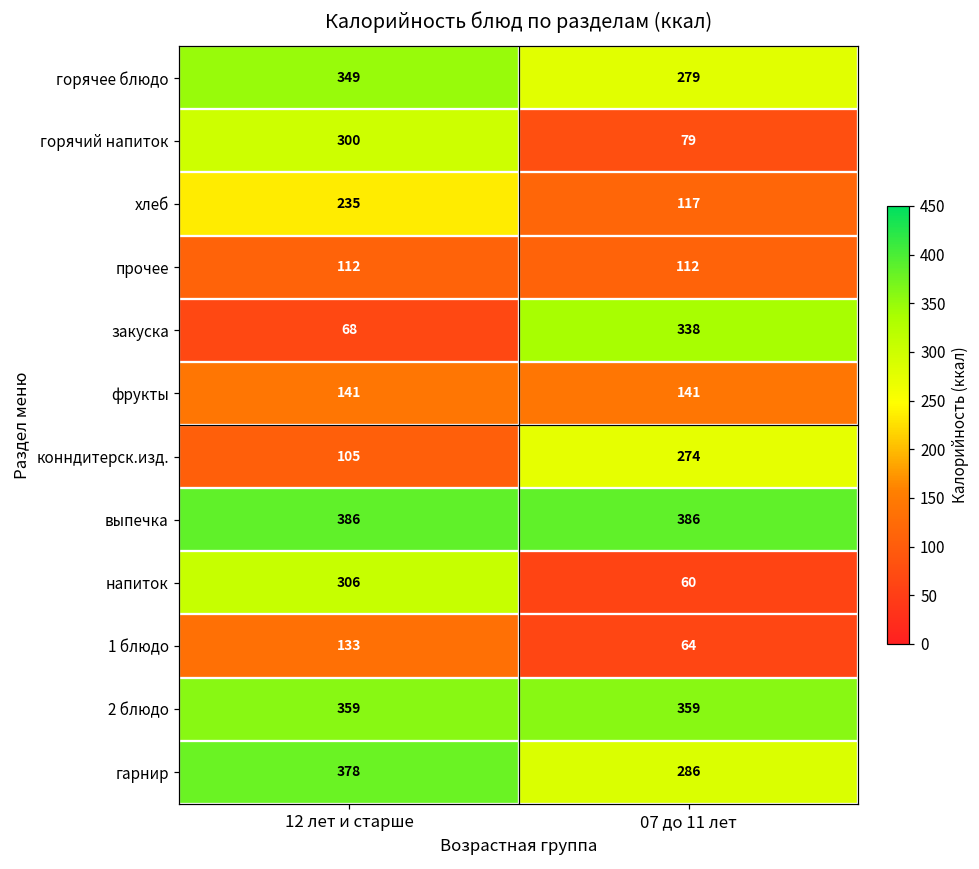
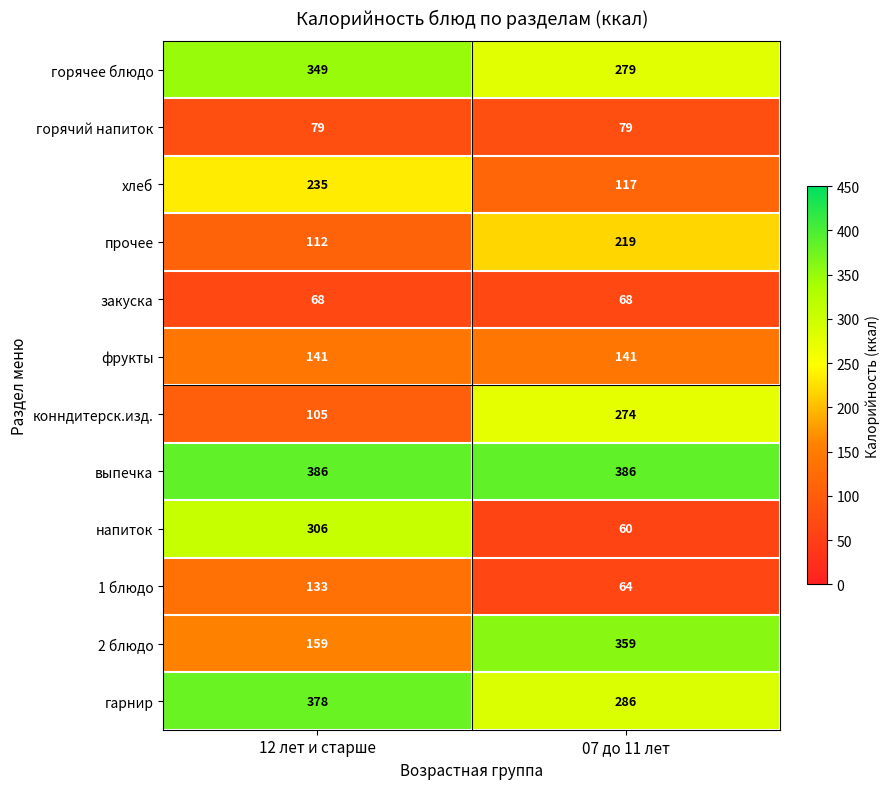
  {
    "горячее блюдо": {
      "12 лет и старше": 349,
      "07 до 11 лет": 279
    },
    "горячий напиток": {
-     "12 лет и старше": 300,
+     "12 лет и старше": 79,
      "07 до 11 лет": 79
    },
    "хлеб": {
      "12 лет и старше": 235,
      "07 до 11 лет": 117
    },
    "прочее": {
      "12 лет и старше": 112,
-     "07 до 11 лет": 112
+     "07 до 11 лет": 219
    },
    "закуска": {
      "12 лет и старше": 68,
-     "07 до 11 лет": 338
+     "07 до 11 лет": 68
    },
    "фрукты": {
      "12 лет и старше": 141,
      "07 до 11 лет": 141
    },
    "конндитерск.изд.": {
      "12 лет и старше": 105,
      "07 до 11 лет": 274
    },
    "выпечка": {
      "12 лет и старше": 386,
      "07 до 11 лет": 386
    },
    "напиток": {
      "12 лет и старше": 306,
      "07 до 11 лет": 60
    },
    "1 блюдо": {
      "12 лет и старше": 133,
      "07 до 11 лет": 64
    },
    "2 блюдо": {
-     "12 лет и старше": 359,
+     "12 лет и старше": 159,
      "07 до 11 лет": 359
    },
    "гарнир": {
      "12 лет и старше": 378,
      "07 до 11 лет": 286
    }
  }
